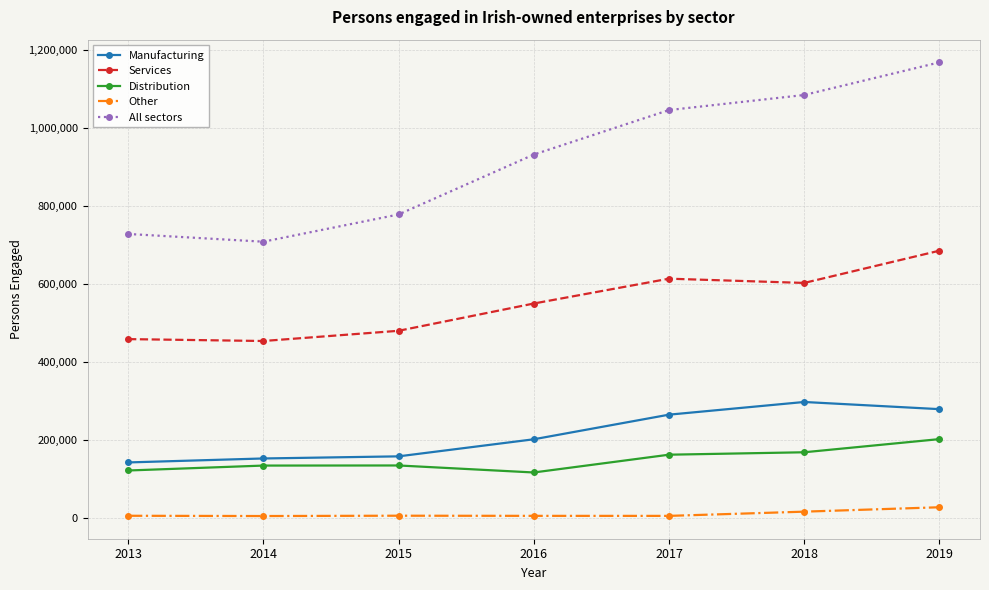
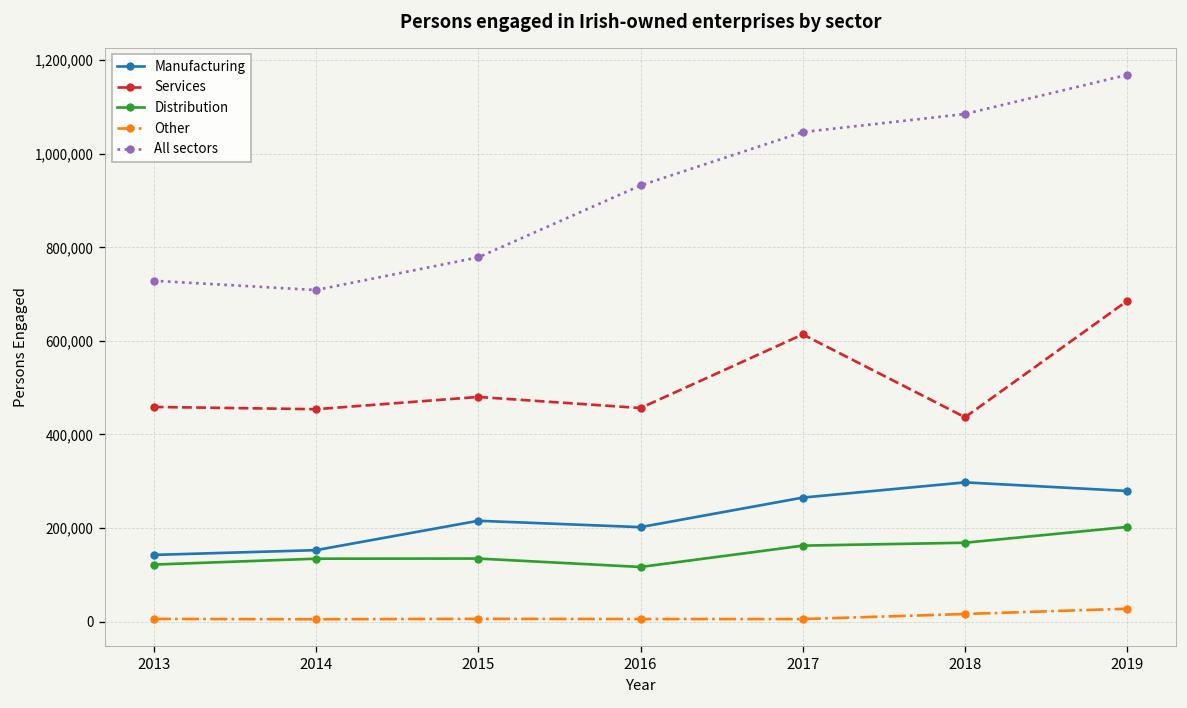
  {
    "Manufacturing": {
      "2013": "140,000",
      "2014": "150,000",
-     "2015": "160,000",
+     "2015": "220,000",
      "2016": "200,000",
      "2017": "260,000",
      "2018": "300,000",
      "2019": "280,000"
    },
    "Services": {
      "2013": "460,000",
      "2014": "450,000",
      "2015": "480,000",
-     "2016": "550,000",
+     "2016": "460,000",
      "2017": "610,000",
-     "2018": "600,000",
+     "2018": "440,000",
      "2019": "690,000"
    },
    "Distribution": {
      "2013": "120,000",
      "2014": "130,000",
      "2015": "130,000",
      "2016": "120,000",
      "2017": "160,000",
      "2018": "170,000",
      "2019": "200,000"
    },
    "Other": {
      "2013": "10,000",
      "2014": "0",
      "2015": "10,000",
      "2016": "10,000",
      "2017": "10,000",
      "2018": "20,000",
      "2019": "30,000"
    },
    "All sectors": {
      "2013": "730,000",
      "2014": "710,000",
      "2015": "780,000",
      "2016": "930,000",
      "2017": "1,050,000",
      "2018": "1,090,000",
      "2019": "1,170,000"
    }
  }
